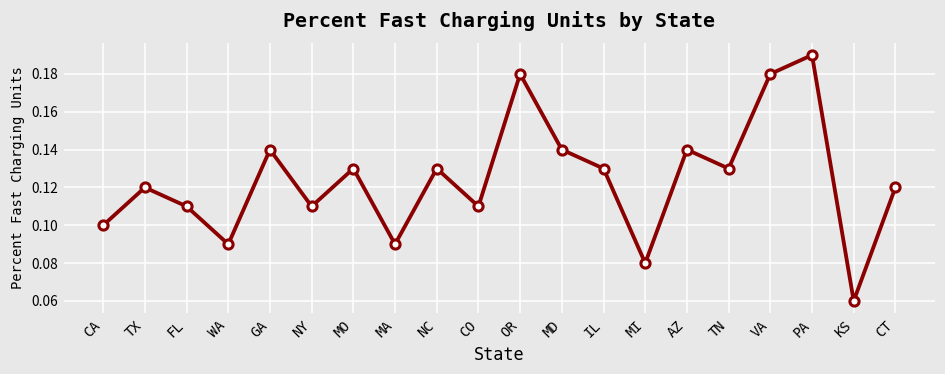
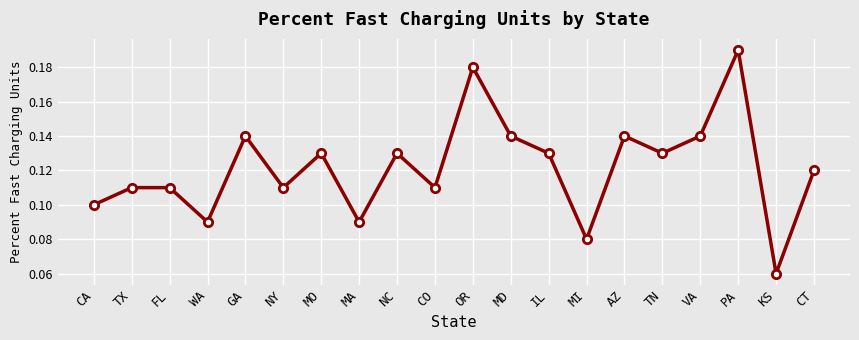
  {
    "CA": 0.10,
-   "TX": 0.12,
+   "TX": 0.11,
    "FL": 0.11,
    "WA": 0.09,
    "GA": 0.14,
    "NY": 0.11,
    "MO": 0.13,
    "MA": 0.09,
    "NC": 0.13,
    "CO": 0.11,
    "OR": 0.18,
    "MD": 0.14,
    "IL": 0.13,
    "MI": 0.08,
    "AZ": 0.14,
    "TN": 0.13,
-   "VA": 0.18,
+   "VA": 0.14,
    "PA": 0.19,
    "KS": 0.06,
    "CT": 0.12
  }
